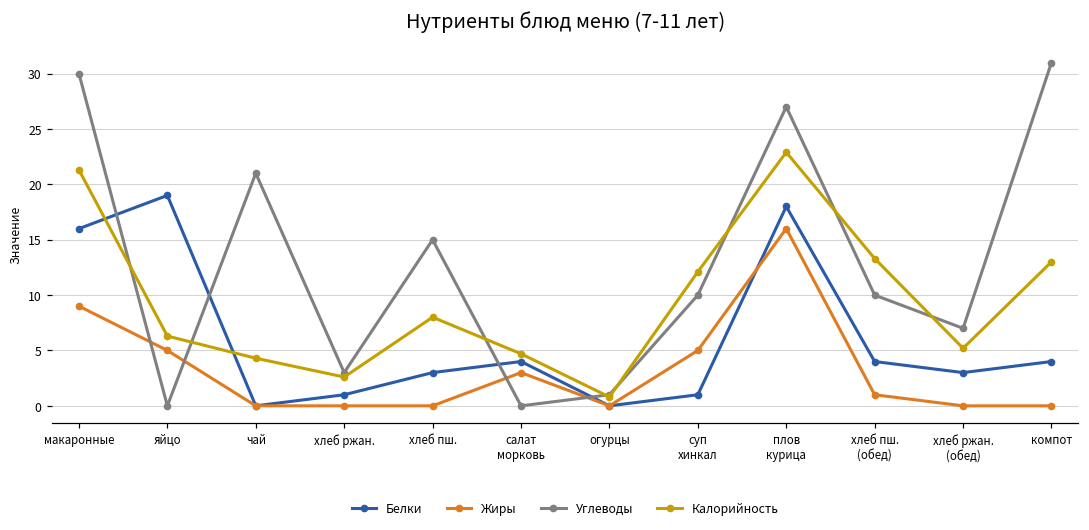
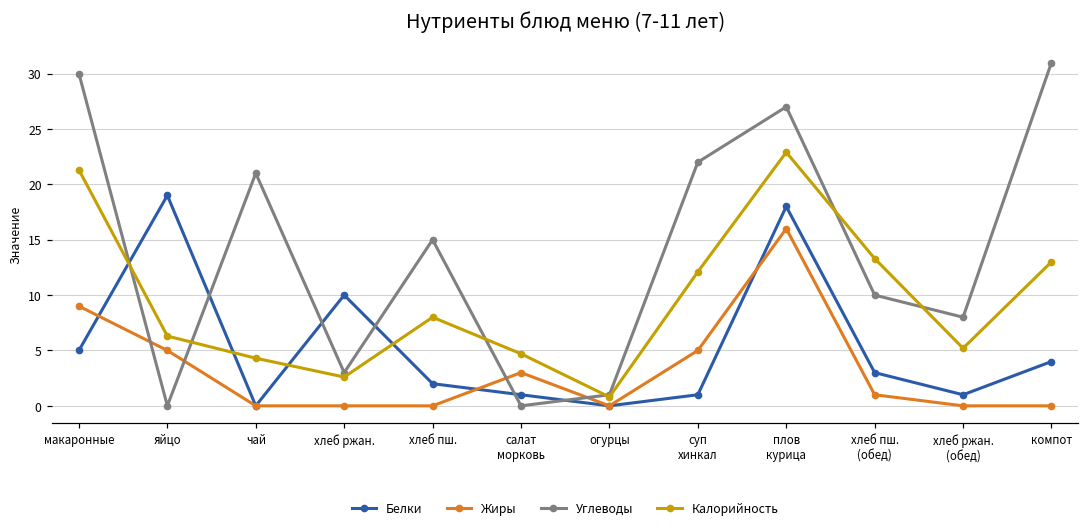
  {
    "Белки": {
-     "макаронные": 16,
+     "макаронные": 5,
      "яйцо": 19,
-     "хлеб ржан.": 1,
-     "хлеб пш.": 3,
-     "салат морковь": 4,
+     "хлеб ржан.": 10,
+     "хлеб пш.": 2,
+     "салат морковь": 1,
      "суп хинкал": 1,
      "плов курица": 18,
-     "хлеб пш. (обед)": 4,
-     "хлеб ржан. (обед)": 3,
+     "хлеб пш. (обед)": 3,
+     "хлеб ржан. (обед)": 1,
      "компот": 4
    },
    "Углеводы": {
      "макаронные": 30,
      "яйцо": 0,
      "чай": 21,
      "хлеб ржан.": 3,
      "хлеб пш.": 15,
      "салат морковь": 0,
-     "суп хинкал": 10,
+     "суп хинкал": 22,
      "плов курица": 27,
      "хлеб пш. (обед)": 10,
-     "хлеб ржан. (обед)": 7,
+     "хлеб ржан. (обед)": 8,
      "компот": 31
    }
  }
